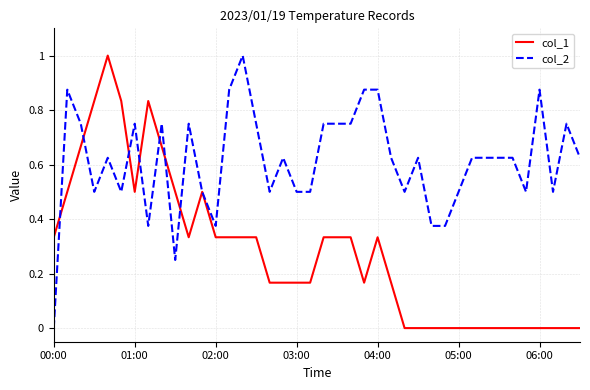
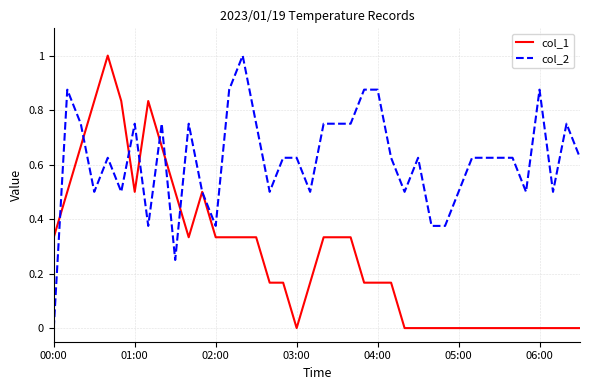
  {
    "col_1": {
      "00:00": 0.33,
      "01:00": 0.50,
      "02:00": 0.33,
-     "03:00": 0.17,
-     "04:00": 0.33,
+     "03:00": 0.00,
+     "04:00": 0.17,
      "05:00": 0.00,
      "06:00": 0.00
    },
    "col_2": {
      "00:00": 0.00,
      "01:00": 0.75,
      "02:00": 0.38,
-     "03:00": 0.50,
+     "03:00": 0.63,
      "04:00": 0.88,
      "05:00": 0.50,
      "06:00": 0.88
    }
  }
